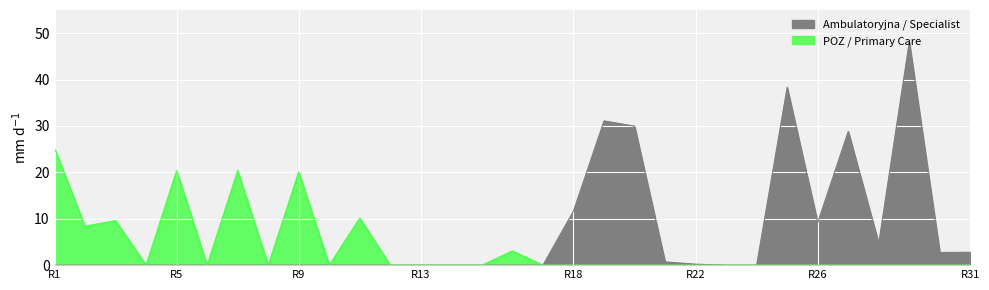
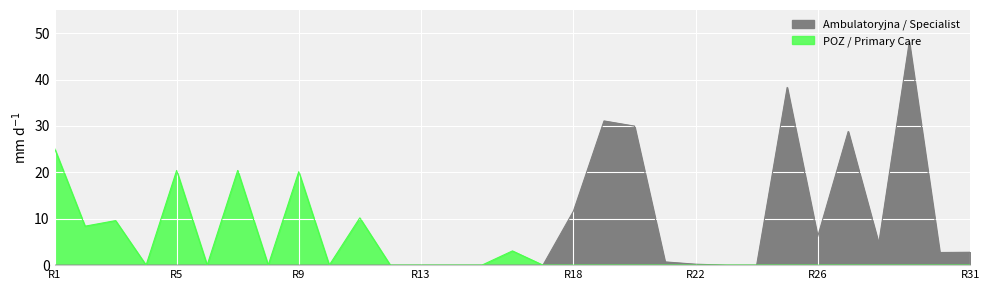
  {
    "Ambulatoryjna / Specialist": {
      "R1": 0,
      "R5": 0,
      "R9": 0,
      "R18": 12,
-     "R26": 9,
+     "R26": 6,
      "R31": 3
    },
    "POZ / Primary Care": {
      "R1": 25,
      "R5": 20,
      "R9": 20,
      "R18": 0,
      "R26": 0,
      "R31": 0
    }
  }
